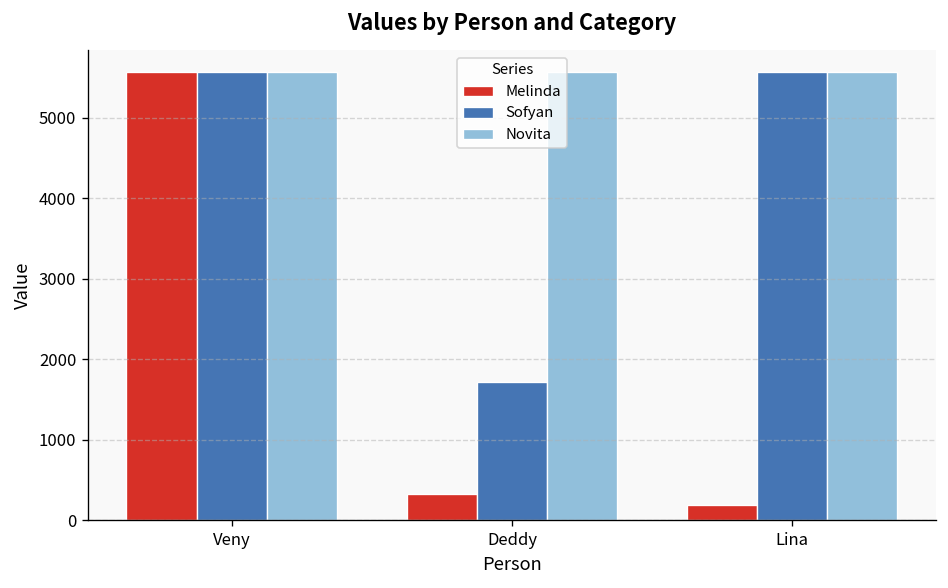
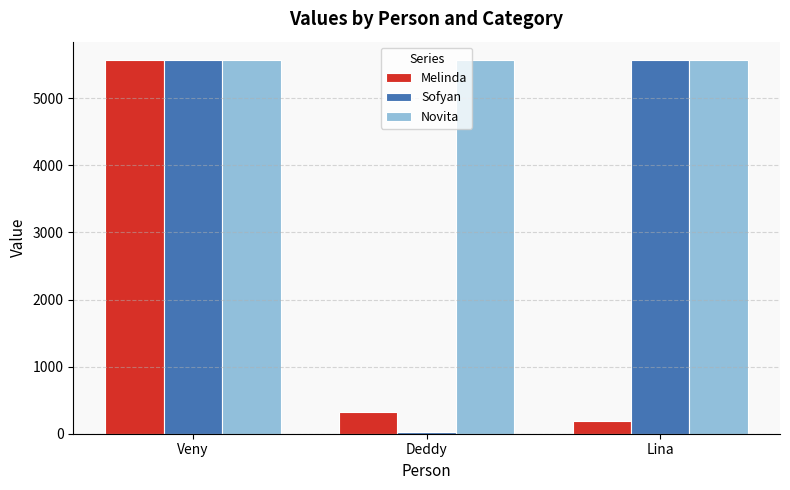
  {
    "Melinda": {
      "Veny": 5600,
      "Deddy": 300,
      "Lina": 200
    },
    "Sofyan": {
      "Veny": 5600,
-     "Deddy": 1700,
+     "Deddy": 0,
      "Lina": 5600
    },
    "Novita": {
      "Veny": 5600,
      "Deddy": 5600,
      "Lina": 5600
    }
  }
